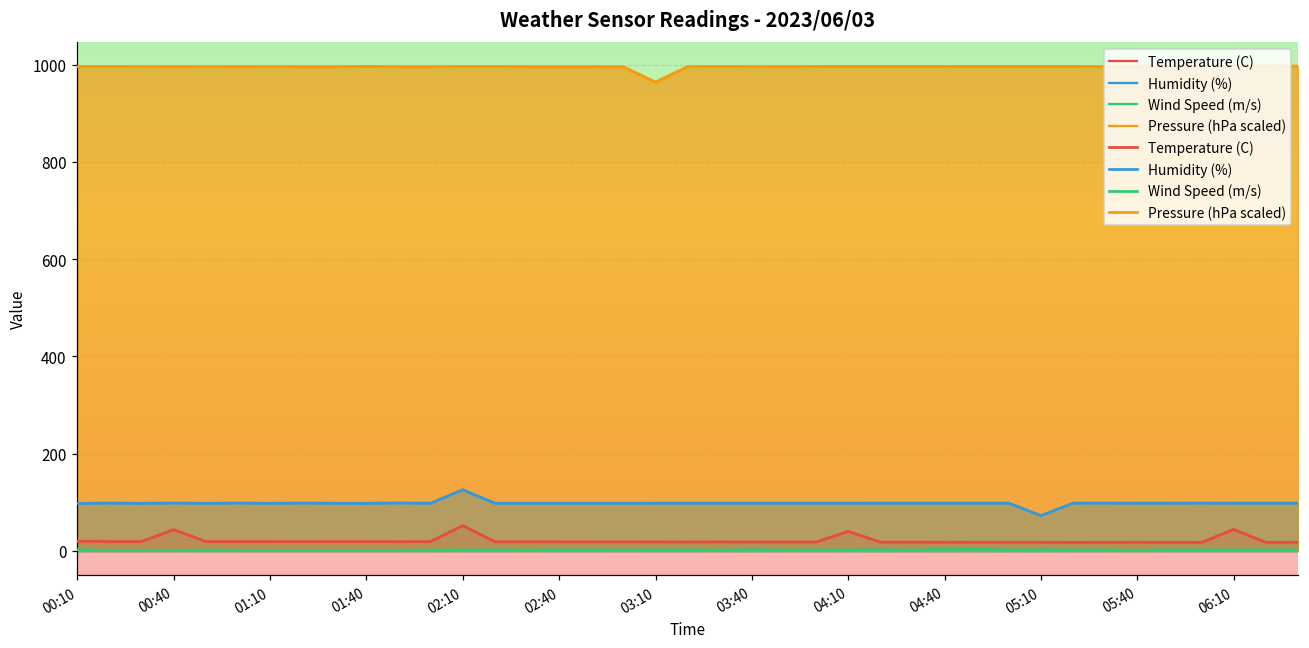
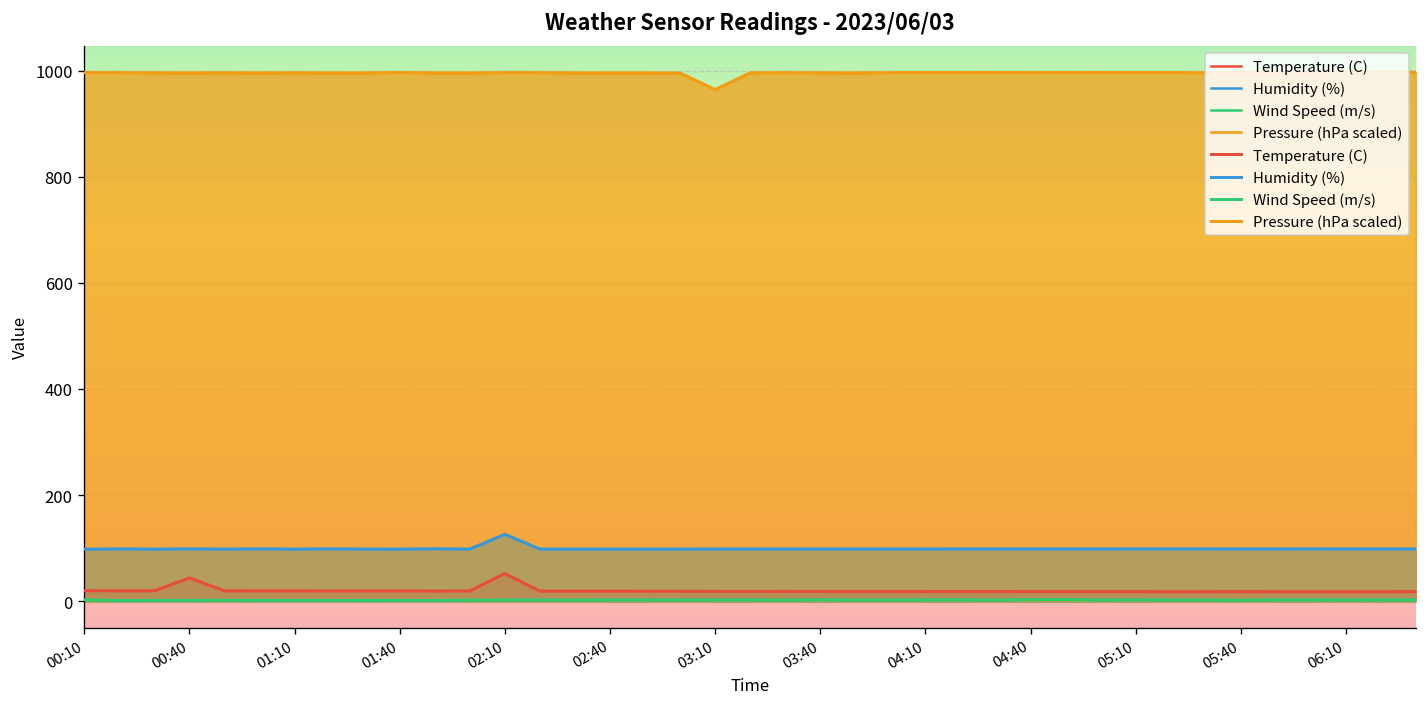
  {
    "Temperature (C)": {
      "00:10": 20,
      "00:40": 40,
      "01:10": 20,
      "01:40": 20,
      "02:10": 50,
      "02:40": 20,
      "03:10": 20,
      "03:40": 20,
-     "04:10": 40,
+     "04:10": 20,
      "04:40": 20,
      "05:10": 20,
      "05:40": 20,
-     "06:10": 40
+     "06:10": 20
    },
    "Humidity (%)": {
      "00:10": 100,
      "00:40": 100,
      "01:10": 100,
      "01:40": 100,
      "02:10": 130,
      "02:40": 100,
      "03:10": 100,
      "03:40": 100,
      "04:10": 100,
      "04:40": 100,
-     "05:10": 70,
+     "05:10": 100,
      "05:40": 100,
      "06:10": 100
    },
    "Wind Speed (m/s)": {
      "00:10": 0,
      "00:40": 0,
      "01:10": 0,
      "01:40": 0,
      "02:10": 0,
      "02:40": 0,
      "03:10": 0,
      "03:40": 0,
      "04:10": 0,
      "04:40": 0,
      "05:10": 0,
      "05:40": 0,
      "06:10": 0
    },
    "Pressure (hPa scaled)": {
      "00:10": 1000,
      "00:40": 1000,
      "01:10": 1000,
      "01:40": 1000,
      "02:10": 1000,
      "02:40": 1000,
      "03:10": 960,
      "03:40": 1000,
      "04:10": 1000,
      "04:40": 1000,
      "05:10": 1000
    }
  }
